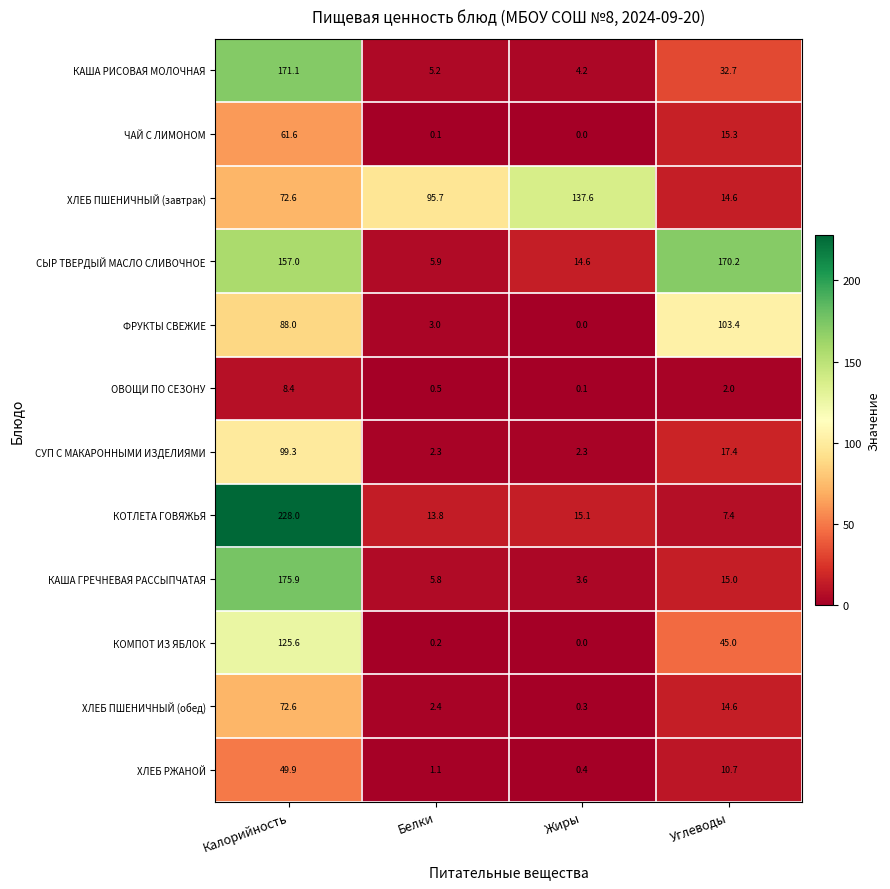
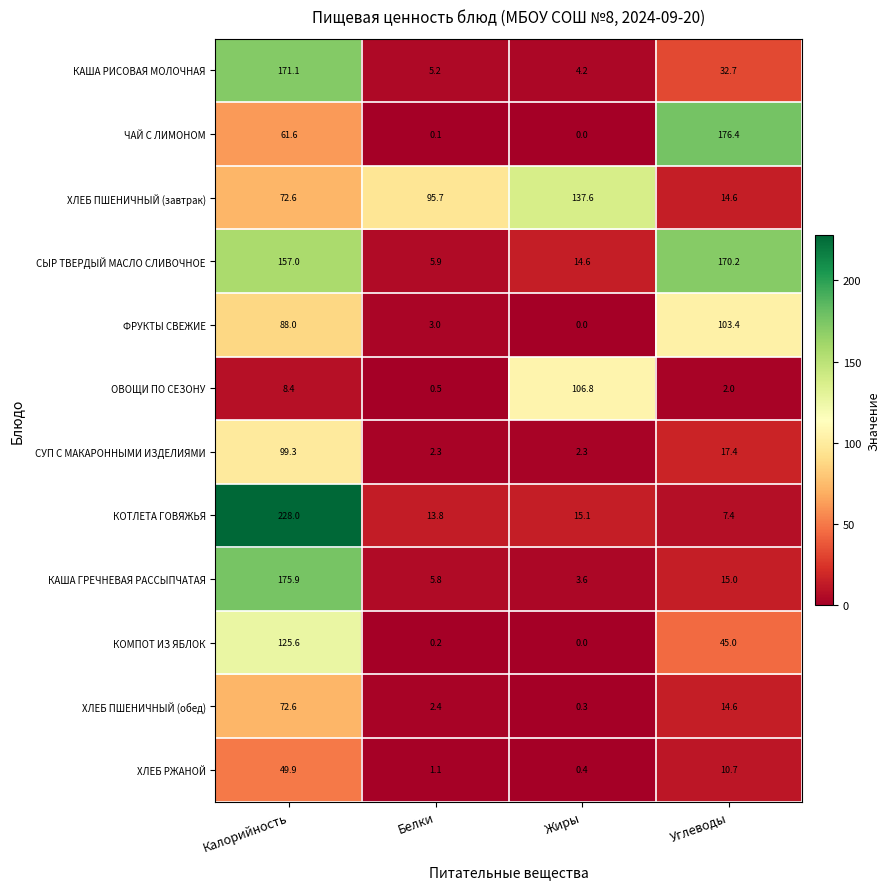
  {
    "КАША РИСОВАЯ МОЛОЧНАЯ": {
      "Калорийность": 171.1,
      "Белки": 5.2,
      "Жиры": 4.2,
      "Углеводы": 32.7
    },
    "ЧАЙ С ЛИМОНОМ": {
      "Калорийность": 61.6,
      "Белки": 0.1,
      "Жиры": 0.0,
-     "Углеводы": 15.3
+     "Углеводы": 176.4
    },
    "ХЛЕБ ПШЕНИЧНЫЙ (завтрак)": {
      "Калорийность": 72.6,
      "Белки": 95.7,
      "Жиры": 137.6,
      "Углеводы": 14.6
    },
    "СЫР ТВЕРДЫЙ МАСЛО СЛИВОЧНОЕ": {
      "Калорийность": 157.0,
      "Белки": 5.9,
      "Жиры": 14.6,
      "Углеводы": 170.2
    },
    "ФРУКТЫ СВЕЖИЕ": {
      "Калорийность": 88.0,
      "Белки": 3.0,
      "Жиры": 0.0,
      "Углеводы": 103.4
    },
    "ОВОЩИ ПО СЕЗОНУ": {
      "Калорийность": 8.4,
      "Белки": 0.5,
-     "Жиры": 0.1,
+     "Жиры": 106.8,
      "Углеводы": 2.0
    },
    "СУП С МАКАРОННЫМИ ИЗДЕЛИЯМИ": {
      "Калорийность": 99.3,
      "Белки": 2.3,
      "Жиры": 2.3,
      "Углеводы": 17.4
    },
    "КОТЛЕТА ГОВЯЖЬЯ": {
      "Калорийность": 228.0,
      "Белки": 13.8,
      "Жиры": 15.1,
      "Углеводы": 7.4
    },
    "КАША ГРЕЧНЕВАЯ РАССЫПЧАТАЯ": {
      "Калорийность": 175.9,
      "Белки": 5.8,
      "Жиры": 3.6,
      "Углеводы": 15.0
    },
    "КОМПОТ ИЗ ЯБЛОК": {
      "Калорийность": 125.6,
      "Белки": 0.2,
      "Жиры": 0.0,
      "Углеводы": 45.0
    },
    "ХЛЕБ ПШЕНИЧНЫЙ (обед)": {
      "Калорийность": 72.6,
      "Белки": 2.4,
      "Жиры": 0.3,
      "Углеводы": 14.6
    },
    "ХЛЕБ РЖАНОЙ": {
      "Калорийность": 49.9,
      "Белки": 1.1,
      "Жиры": 0.4,
      "Углеводы": 10.7
    }
  }
